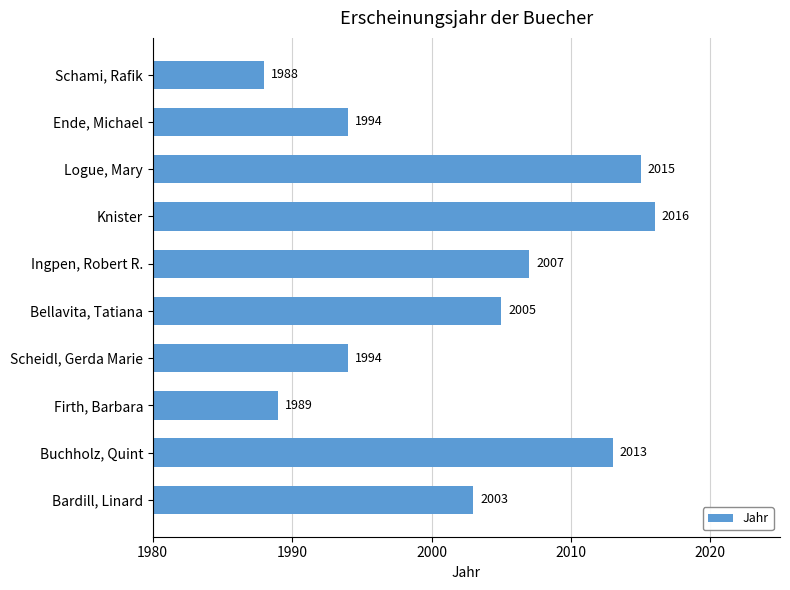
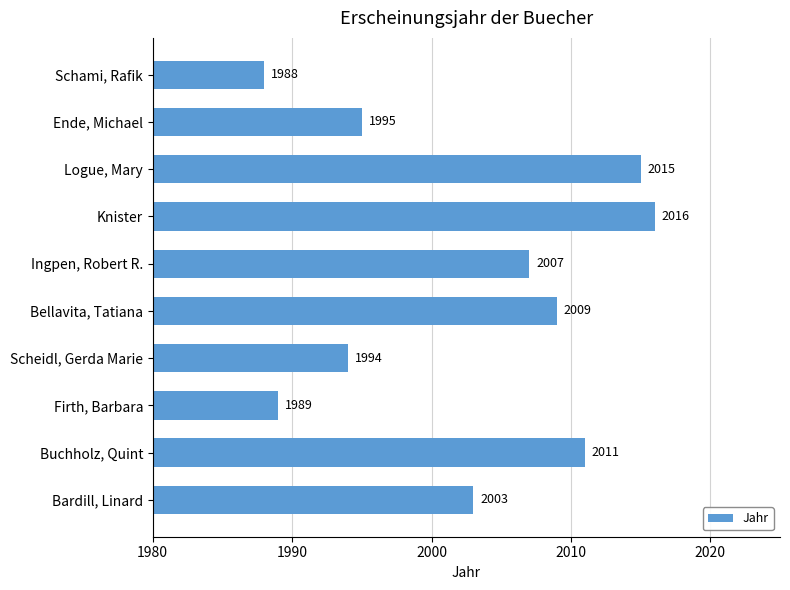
  {
    "Schami, Rafik": 1988,
-   "Ende, Michael": 1994,
+   "Ende, Michael": 1995,
    "Logue, Mary": 2015,
    "Knister": 2016,
    "Ingpen, Robert R.": 2007,
-   "Bellavita, Tatiana": 2005,
+   "Bellavita, Tatiana": 2009,
    "Scheidl, Gerda Marie": 1994,
    "Firth, Barbara": 1989,
-   "Buchholz, Quint": 2013,
+   "Buchholz, Quint": 2011,
    "Bardill, Linard": 2003
  }
